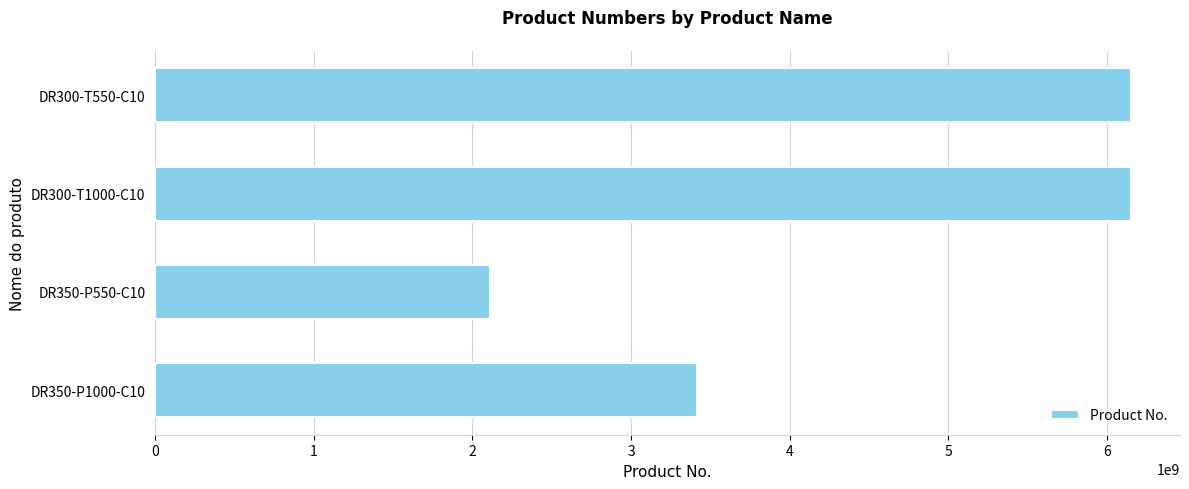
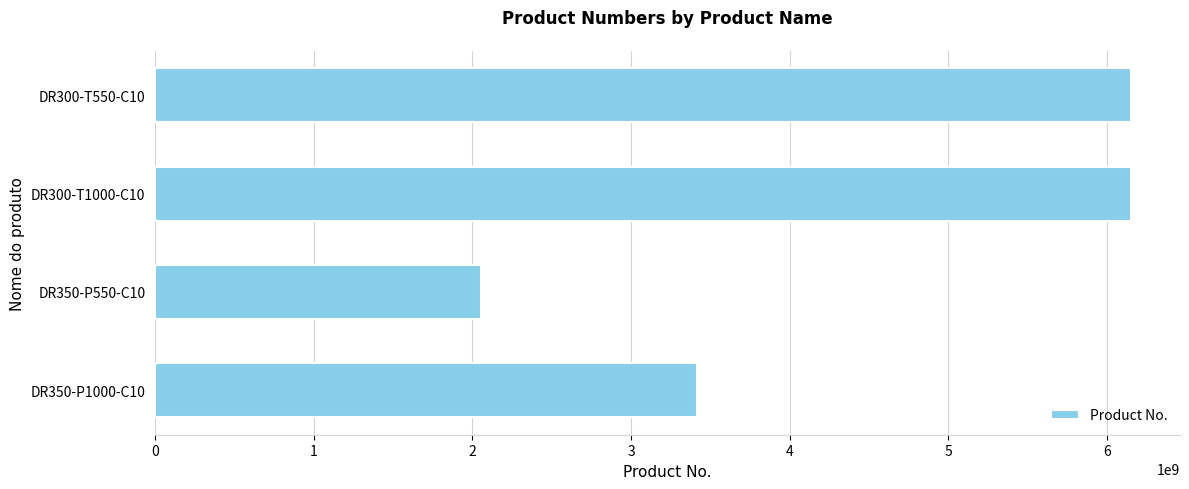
  {
    "DR300-T550-C10": 6150000000,
    "DR300-T1000-C10": 6150000000,
-   "DR350-P550-C10": 2110000000,
+   "DR350-P550-C10": 2050000000,
    "DR350-P1000-C10": 3410000000
  }
